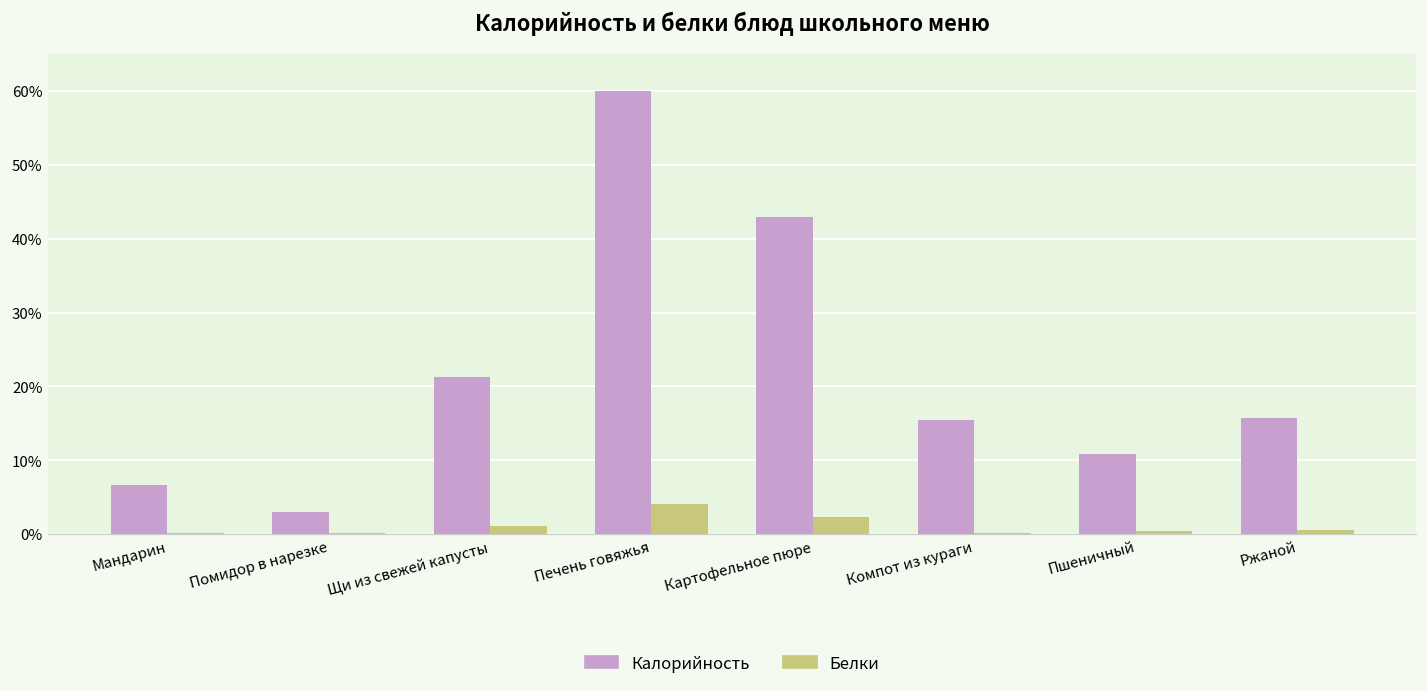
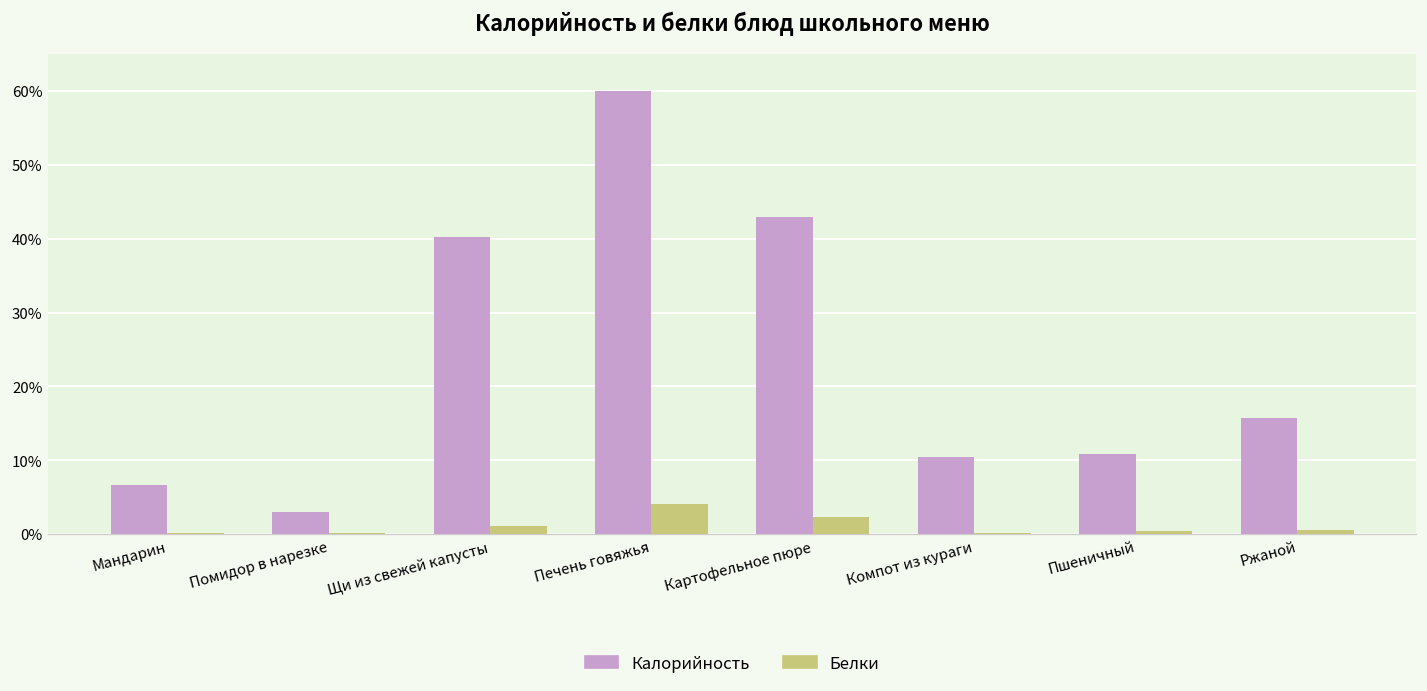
  {
    "Калорийность": {
      "Мандарин": "7%",
      "Помидор в нарезке": "3%",
-     "Щи из свежей капусты": "21%",
+     "Щи из свежей капусты": "40%",
      "Печень говяжья": "60%",
      "Картофельное пюре": "43%",
-     "Компот из кураги": "15%",
+     "Компот из кураги": "10%",
      "Пшеничный": "11%",
      "Ржаной": "16%"
    },
    "Белки": {
      "Щи из свежей капусты": "1%",
      "Печень говяжья": "4%",
      "Картофельное пюре": "2%",
      "Пшеничный": "0%",
      "Ржаной": "1%"
    }
  }
